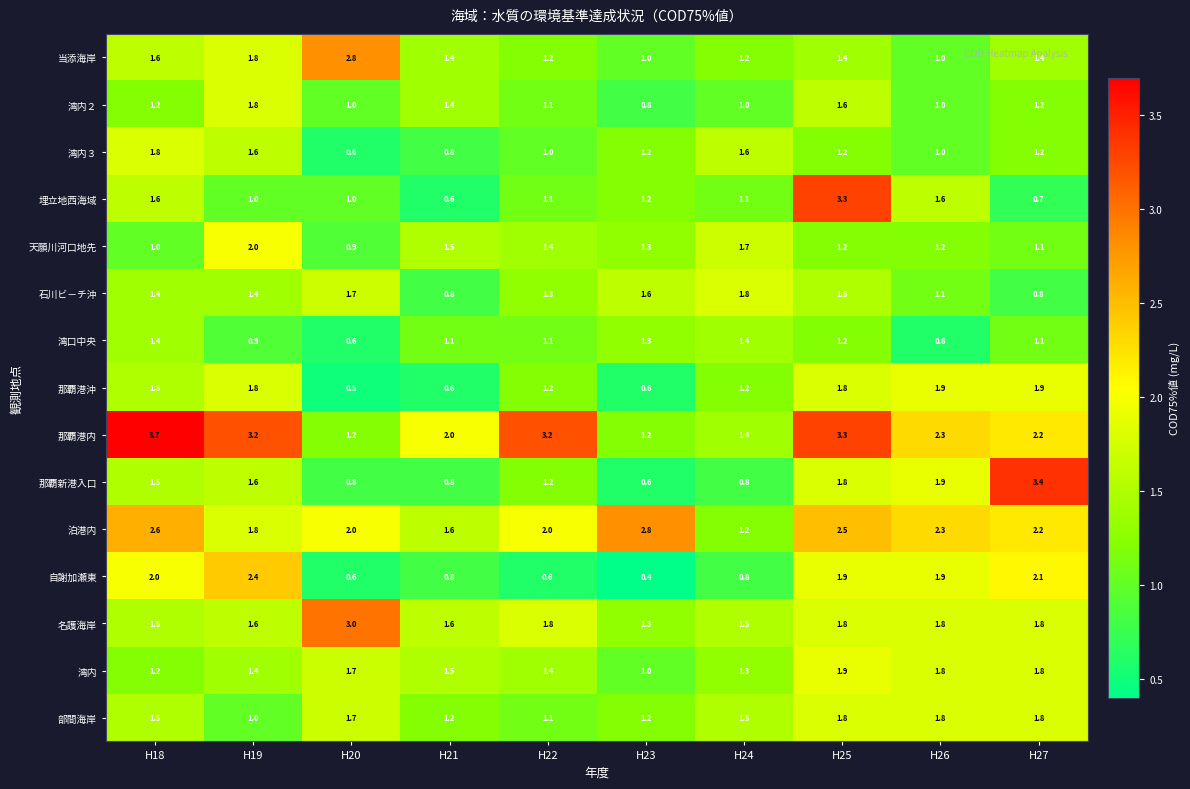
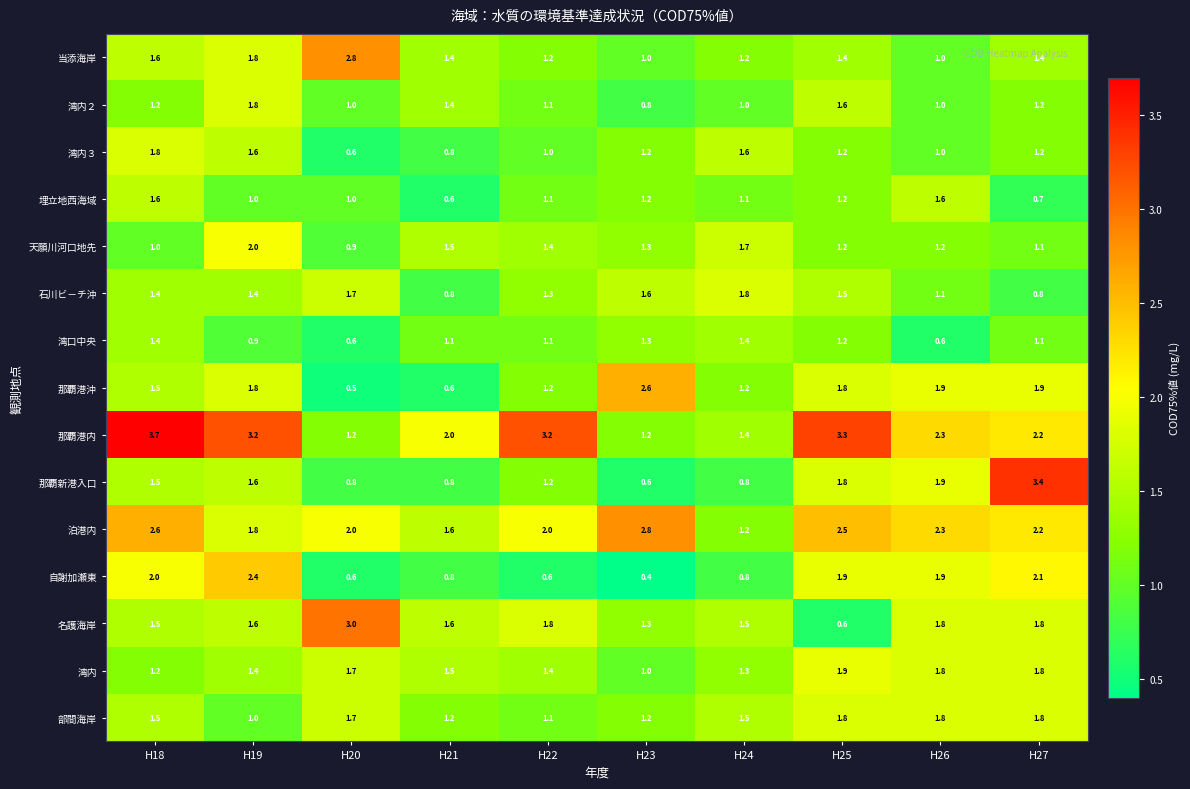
  {
    "当添海岸": {
      "H18": 1.6,
      "H19": 1.8,
      "H20": 2.8,
      "H21": 1.4,
      "H22": 1.2,
      "H23": 1.0,
      "H24": 1.2,
      "H25": 1.4,
      "H26": 1.0
    },
    "湾内２": {
      "H18": 1.2,
      "H19": 1.8,
      "H20": 1.0,
      "H21": 1.4,
      "H22": 1.1,
      "H23": 0.8,
      "H24": 1.0,
      "H25": 1.6,
      "H26": 1.0,
      "H27": 1.2
    },
    "湾内３": {
      "H18": 1.8,
      "H19": 1.6,
      "H20": 0.6,
      "H21": 0.8,
      "H22": 1.0,
      "H23": 1.2,
      "H24": 1.6,
      "H25": 1.2,
      "H26": 1.0,
      "H27": 1.2
    },
    "埋立地西海域": {
      "H18": 1.6,
      "H19": 1.0,
      "H20": 1.0,
      "H21": 0.6,
      "H22": 1.1,
      "H23": 1.2,
      "H24": 1.1,
-     "H25": 3.3,
+     "H25": 1.2,
      "H26": 1.6,
      "H27": 0.7
    },
    "天願川河口地先": {
      "H18": 1.0,
      "H19": 2.0,
      "H20": 0.9,
      "H21": 1.5,
      "H22": 1.4,
      "H23": 1.3,
      "H24": 1.7,
      "H25": 1.2,
      "H26": 1.2,
      "H27": 1.1
    },
    "石川ビ－チ沖": {
      "H18": 1.4,
      "H19": 1.4,
      "H20": 1.7,
      "H21": 0.8,
      "H22": 1.3,
      "H23": 1.6,
      "H24": 1.8,
      "H25": 1.5,
      "H26": 1.1,
      "H27": 0.8
    },
    "湾口中央": {
      "H18": 1.4,
      "H19": 0.9,
      "H20": 0.6,
      "H21": 1.1,
      "H22": 1.1,
      "H23": 1.3,
      "H24": 1.4,
      "H25": 1.2,
      "H26": 0.6,
      "H27": 1.1
    },
    "那覇港沖": {
      "H18": 1.5,
      "H19": 1.8,
      "H20": 0.5,
      "H21": 0.6,
      "H22": 1.2,
-     "H23": 0.6,
+     "H23": 2.6,
      "H24": 1.2,
      "H25": 1.8,
      "H26": 1.9,
      "H27": 1.9
    },
    "那覇港内": {
      "H18": 3.7,
      "H19": 3.2,
      "H20": 1.2,
      "H21": 2.0,
      "H22": 3.2,
      "H23": 1.2,
      "H24": 1.4,
      "H25": 3.3,
      "H26": 2.3,
      "H27": 2.2
    },
    "那覇新港入口": {
      "H18": 1.5,
      "H19": 1.6,
      "H20": 0.8,
      "H21": 0.8,
      "H22": 1.2,
      "H23": 0.6,
      "H24": 0.8,
      "H25": 1.8,
      "H26": 1.9,
      "H27": 3.4
    },
    "泊港内": {
      "H18": 2.6,
      "H19": 1.8,
      "H20": 2.0,
      "H21": 1.6,
      "H22": 2.0,
      "H23": 2.8,
      "H24": 1.2,
      "H25": 2.5,
      "H26": 2.3,
      "H27": 2.2
    },
    "自謝加瀬東": {
      "H18": 2.0,
      "H19": 2.4,
      "H20": 0.6,
      "H21": 0.8,
      "H22": 0.6,
      "H23": 0.4,
      "H24": 0.8,
      "H25": 1.9,
      "H26": 1.9,
      "H27": 2.1
    },
    "名護海岸": {
      "H18": 1.5,
      "H19": 1.6,
      "H20": 3.0,
      "H21": 1.6,
      "H22": 1.8,
      "H23": 1.3,
      "H24": 1.5,
-     "H25": 1.8,
+     "H25": 0.6,
      "H26": 1.8,
      "H27": 1.8
    },
    "湾内": {
      "H18": 1.2,
      "H19": 1.4,
      "H20": 1.7,
      "H21": 1.5,
      "H22": 1.4,
      "H23": 1.0,
      "H24": 1.3,
      "H25": 1.9,
      "H26": 1.8,
      "H27": 1.8
    },
    "部間海岸": {
      "H18": 1.5,
      "H19": 1.0,
      "H20": 1.7,
      "H21": 1.2,
      "H22": 1.1,
      "H23": 1.2,
      "H24": 1.5,
      "H25": 1.8,
      "H26": 1.8,
      "H27": 1.8
    }
  }
